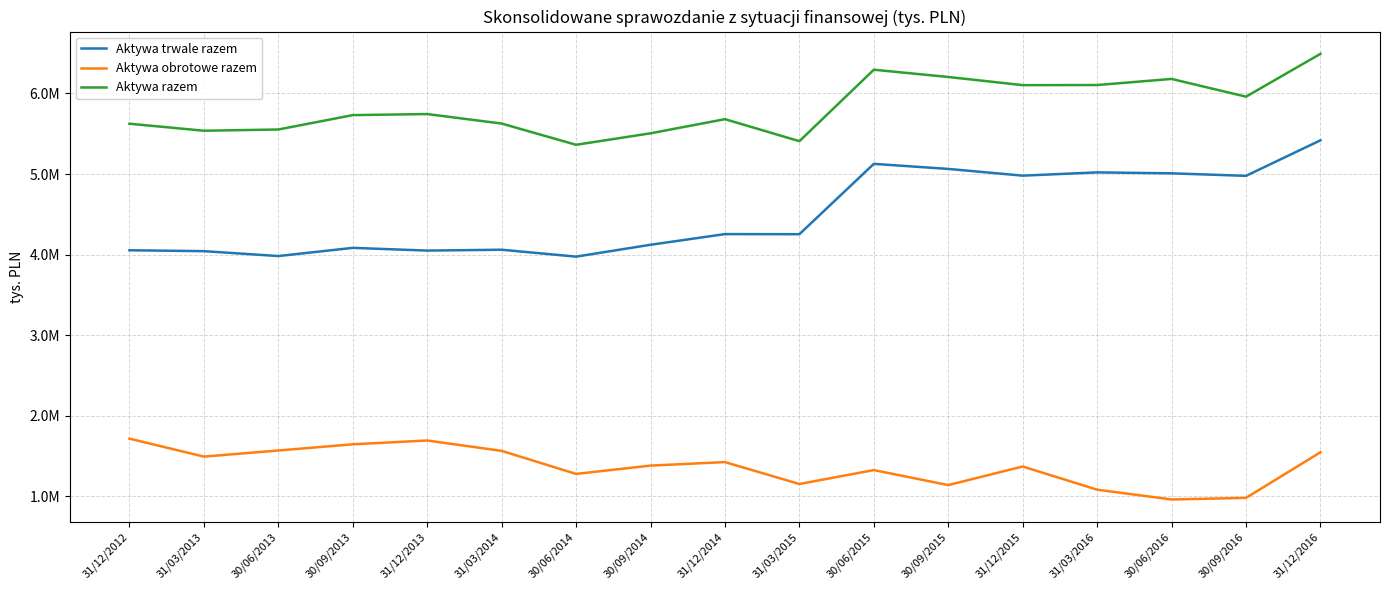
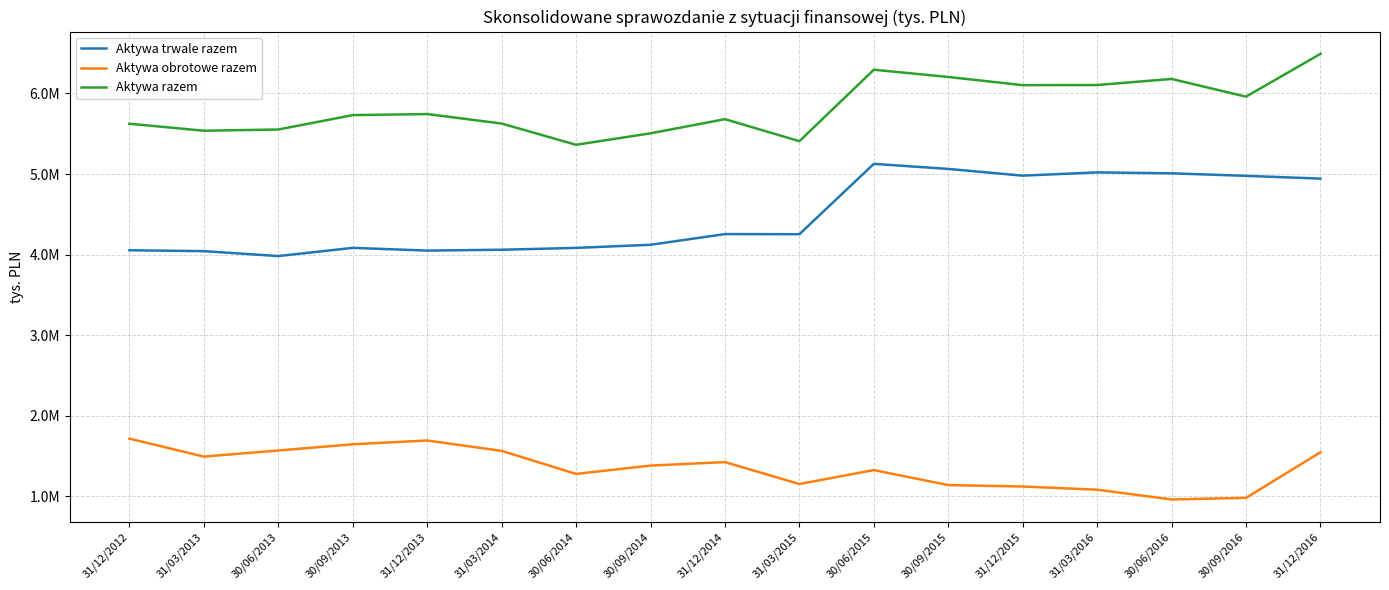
  {
    "Aktywa trwale razem": {
      "31/12/2012": 4100000,
      "31/03/2013": 4000000,
      "30/06/2013": 4000000,
      "30/09/2013": 4100000,
      "31/12/2013": 4000000,
      "31/03/2014": 4100000,
-     "30/06/2014": 4000000,
+     "30/06/2014": 4100000,
      "30/09/2014": 4100000,
      "31/12/2014": 4300000,
      "31/03/2015": 4300000,
      "30/06/2015": 5100000,
      "30/09/2015": 5100000,
      "31/12/2015": 5000000,
      "31/03/2016": 5000000,
      "30/06/2016": 5000000,
      "30/09/2016": 5000000,
-     "31/12/2016": 5400000
+     "31/12/2016": 4900000
    },
    "Aktywa obrotowe razem": {
      "31/12/2012": 1700000,
      "31/03/2013": 1500000,
      "30/06/2013": 1600000,
      "30/09/2013": 1600000,
      "31/12/2013": 1700000,
      "31/03/2014": 1600000,
      "30/06/2014": 1300000,
      "30/09/2014": 1400000,
      "31/12/2014": 1400000,
      "31/03/2015": 1200000,
      "30/06/2015": 1300000,
      "30/09/2015": 1100000,
-     "31/12/2015": 1400000,
+     "31/12/2015": 1100000,
      "31/03/2016": 1100000,
      "30/06/2016": 1000000,
      "30/09/2016": 1000000,
      "31/12/2016": 1500000
    },
    "Aktywa razem": {
      "31/12/2012": 5600000,
      "31/03/2013": 5500000,
      "30/06/2013": 5600000,
      "30/09/2013": 5700000,
      "31/12/2013": 5700000,
      "31/03/2014": 5600000,
      "30/06/2014": 5400000,
      "30/09/2014": 5500000,
      "31/12/2014": 5700000,
      "31/03/2015": 5400000,
      "30/06/2015": 6300000,
      "30/09/2015": 6200000,
      "31/12/2015": 6100000,
      "31/03/2016": 6100000,
      "30/06/2016": 6200000,
      "30/09/2016": 6000000,
      "31/12/2016": 6500000
    }
  }
